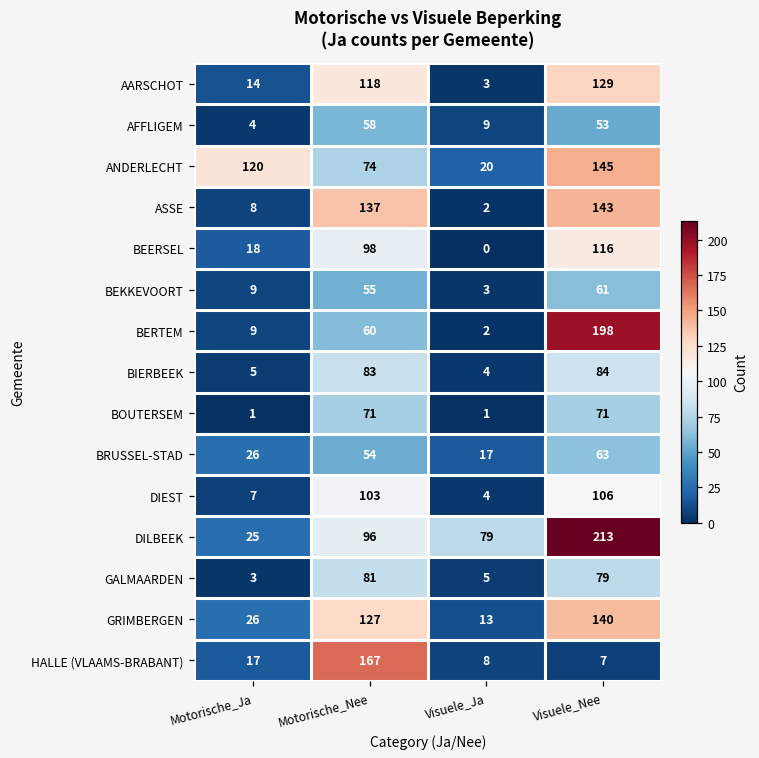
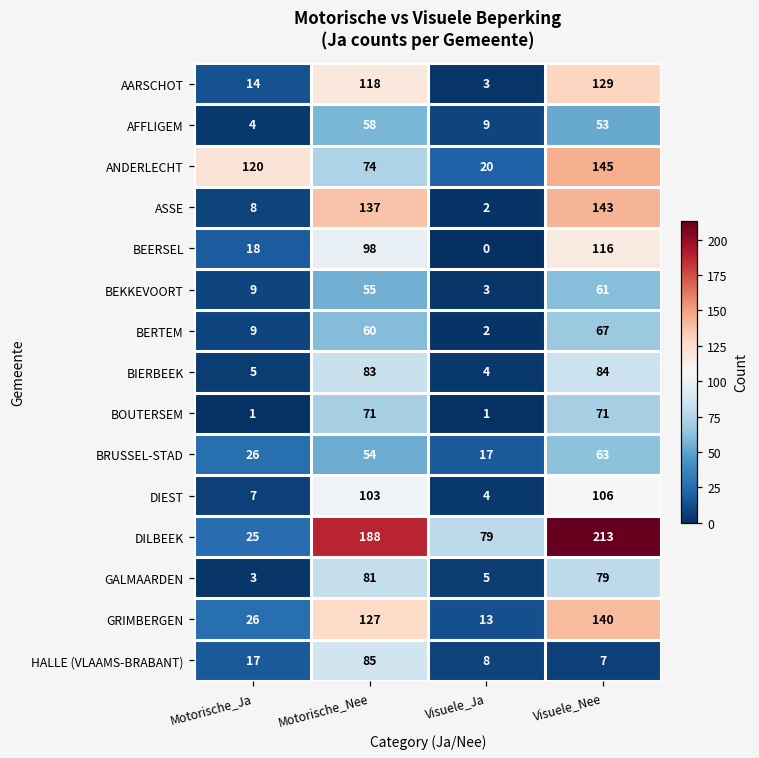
  {
    "AARSCHOT": {
      "Motorische_Ja": 14,
      "Motorische_Nee": 118,
      "Visuele_Ja": 3,
      "Visuele_Nee": 129
    },
    "AFFLIGEM": {
      "Motorische_Ja": 4,
      "Motorische_Nee": 58,
      "Visuele_Ja": 9,
      "Visuele_Nee": 53
    },
    "ANDERLECHT": {
      "Motorische_Ja": 120,
      "Motorische_Nee": 74,
      "Visuele_Ja": 20,
      "Visuele_Nee": 145
    },
    "ASSE": {
      "Motorische_Ja": 8,
      "Motorische_Nee": 137,
      "Visuele_Ja": 2,
      "Visuele_Nee": 143
    },
    "BEERSEL": {
      "Motorische_Ja": 18,
      "Motorische_Nee": 98,
      "Visuele_Ja": 0,
      "Visuele_Nee": 116
    },
    "BEKKEVOORT": {
      "Motorische_Ja": 9,
      "Motorische_Nee": 55,
      "Visuele_Ja": 3,
      "Visuele_Nee": 61
    },
    "BERTEM": {
      "Motorische_Ja": 9,
      "Motorische_Nee": 60,
      "Visuele_Ja": 2,
-     "Visuele_Nee": 198
+     "Visuele_Nee": 67
    },
    "BIERBEEK": {
      "Motorische_Ja": 5,
      "Motorische_Nee": 83,
      "Visuele_Ja": 4,
      "Visuele_Nee": 84
    },
    "BOUTERSEM": {
      "Motorische_Ja": 1,
      "Motorische_Nee": 71,
      "Visuele_Ja": 1,
      "Visuele_Nee": 71
    },
    "BRUSSEL-STAD": {
      "Motorische_Ja": 26,
      "Motorische_Nee": 54,
      "Visuele_Ja": 17,
      "Visuele_Nee": 63
    },
    "DIEST": {
      "Motorische_Ja": 7,
      "Motorische_Nee": 103,
      "Visuele_Ja": 4,
      "Visuele_Nee": 106
    },
    "DILBEEK": {
      "Motorische_Ja": 25,
-     "Motorische_Nee": 96,
+     "Motorische_Nee": 188,
      "Visuele_Ja": 79,
      "Visuele_Nee": 213
    },
    "GALMAARDEN": {
      "Motorische_Ja": 3,
      "Motorische_Nee": 81,
      "Visuele_Ja": 5,
      "Visuele_Nee": 79
    },
    "GRIMBERGEN": {
      "Motorische_Ja": 26,
      "Motorische_Nee": 127,
      "Visuele_Ja": 13,
      "Visuele_Nee": 140
    },
    "HALLE (VLAAMS-BRABANT)": {
      "Motorische_Ja": 17,
-     "Motorische_Nee": 167,
+     "Motorische_Nee": 85,
      "Visuele_Ja": 8,
      "Visuele_Nee": 7
    }
  }
